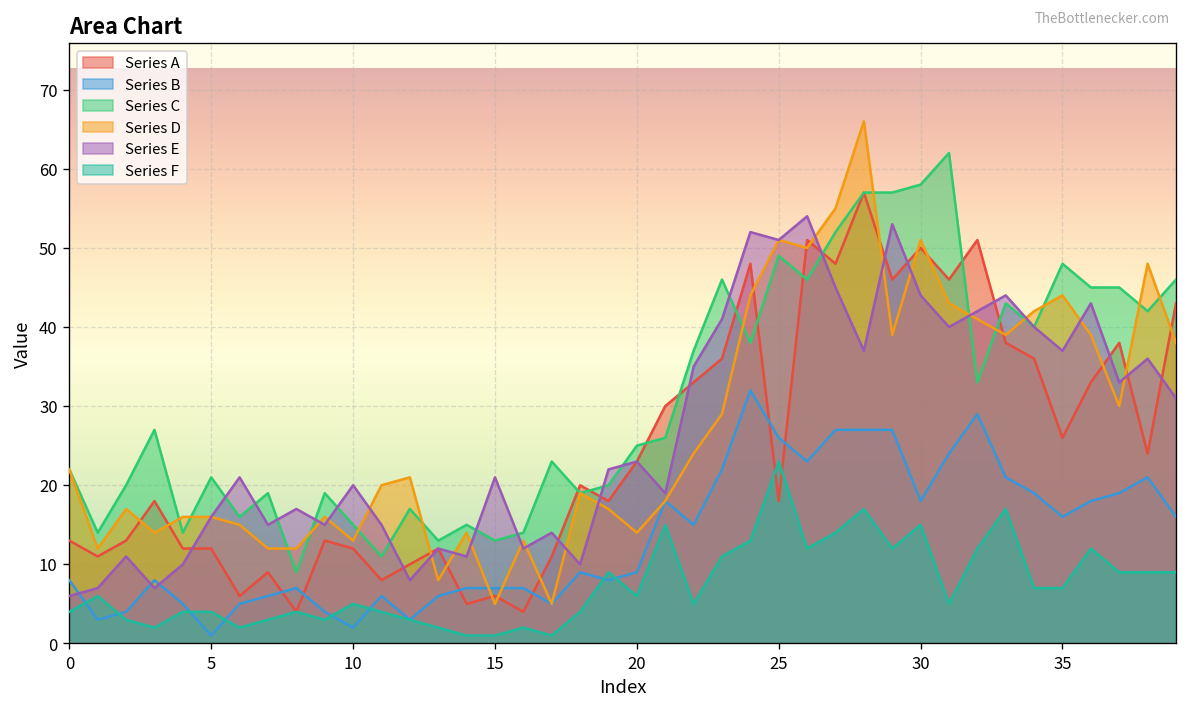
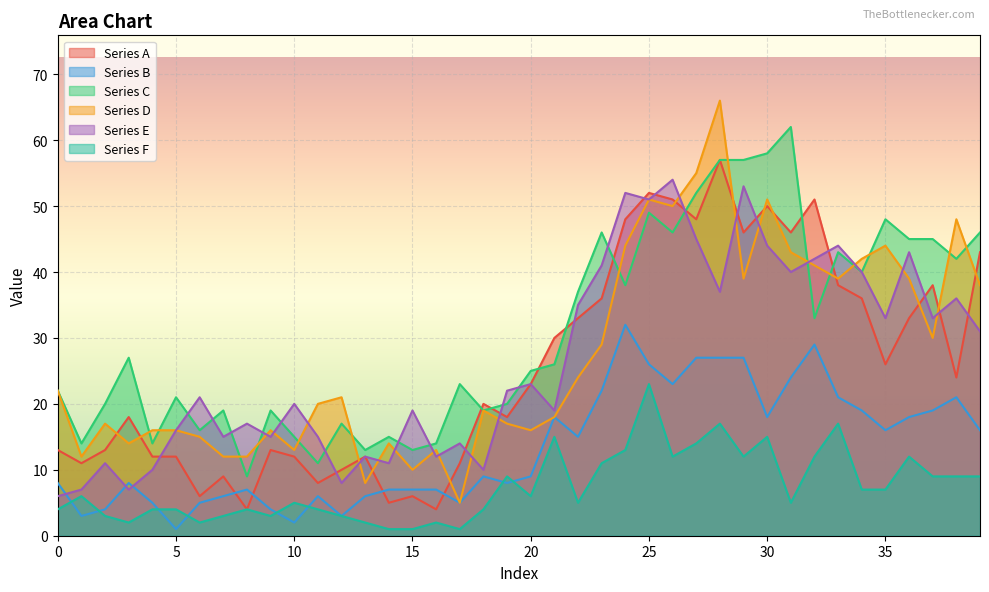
  {
    "Series A": {
      "0": 13,
      "5": 12,
      "10": 12,
      "15": 6,
-     "25": 18,
+     "25": 52,
      "30": 50,
      "35": 26
    },
    "Series D": {
      "10": 13,
-     "15": 5,
-     "20": 14,
+     "15": 10,
+     "20": 16,
      "30": 51,
      "35": 44
    },
    "Series E": {
      "0": 6,
      "10": 20,
-     "15": 21,
+     "15": 19,
      "30": 44,
-     "35": 37
+     "35": 33
    }
  }
